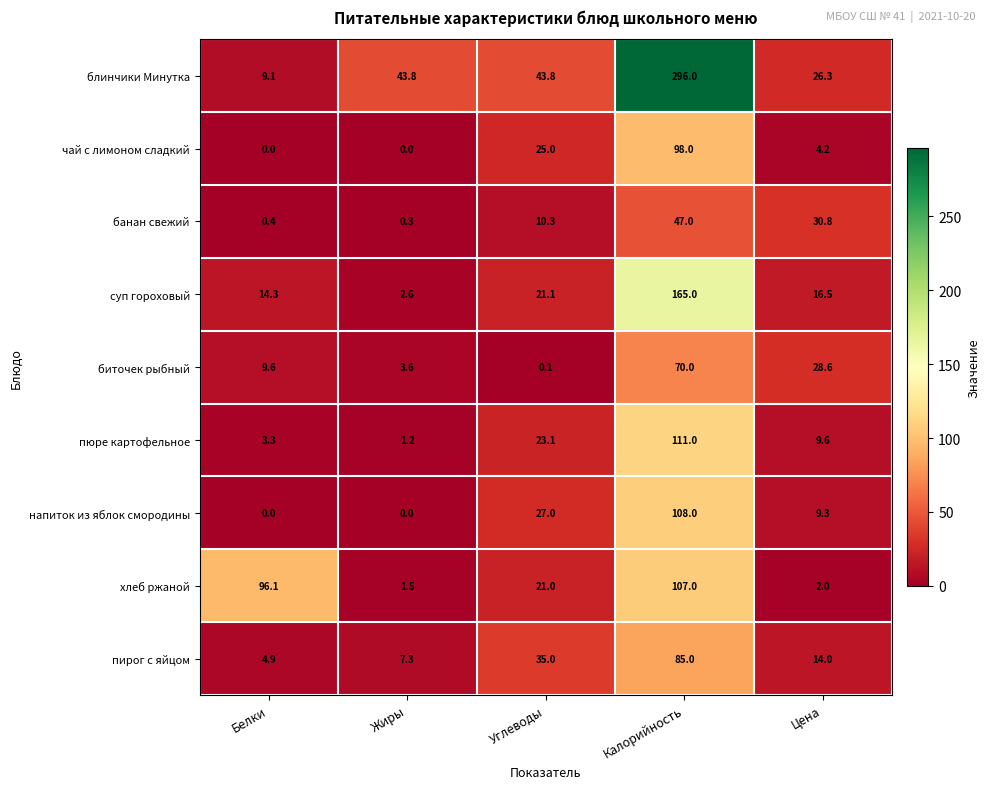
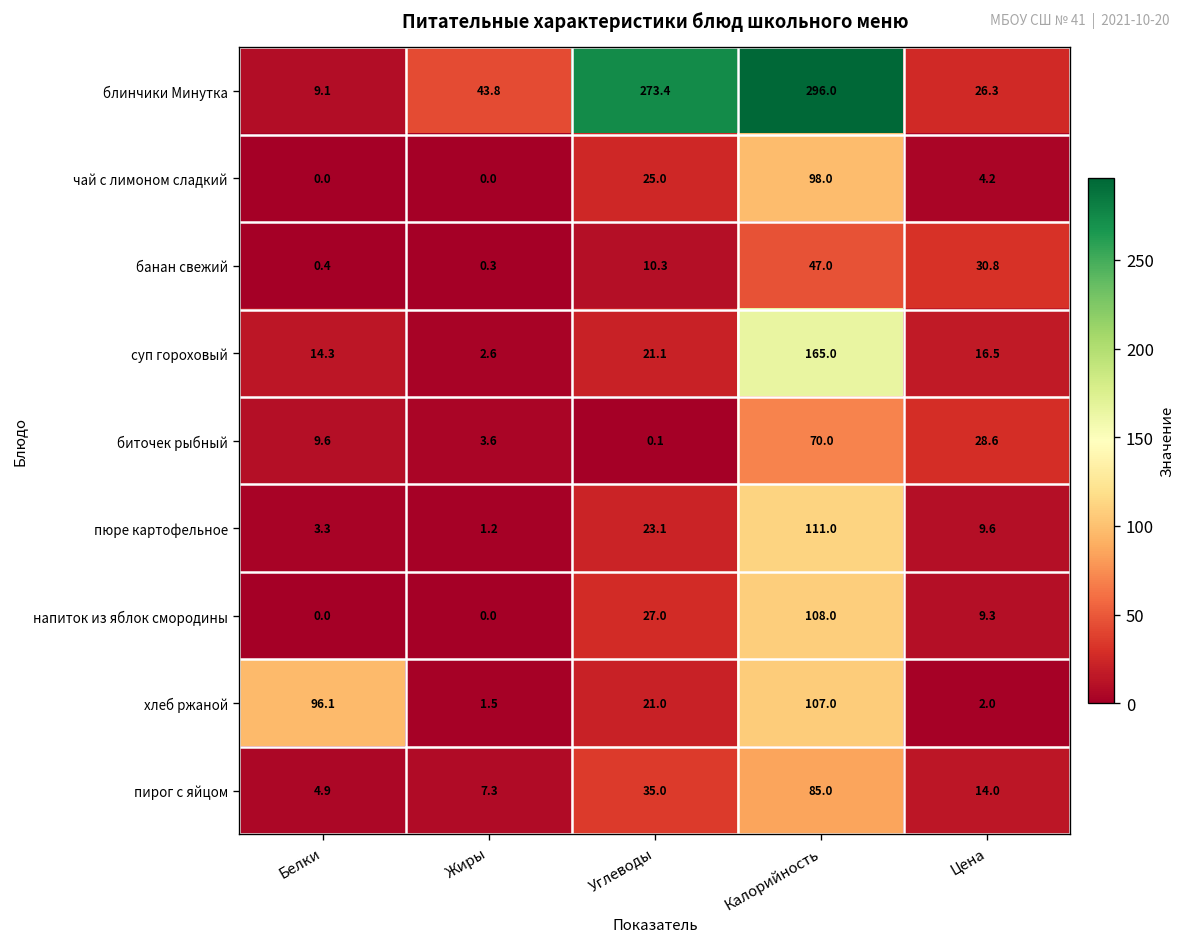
  {
    "блинчики Минутка": {
      "Белки": 9.1,
      "Жиры": 43.8,
-     "Углеводы": 43.8,
+     "Углеводы": 273.4,
      "Калорийность": 296.0,
      "Цена": 26.3
    },
    "чай с лимоном сладкий": {
      "Белки": 0.0,
      "Жиры": 0.0,
      "Углеводы": 25.0,
      "Калорийность": 98.0,
      "Цена": 4.2
    },
    "банан свежий": {
      "Белки": 0.4,
      "Жиры": 0.3,
      "Углеводы": 10.3,
      "Калорийность": 47.0,
      "Цена": 30.8
    },
    "суп гороховый": {
      "Белки": 14.3,
      "Жиры": 2.6,
      "Углеводы": 21.1,
      "Калорийность": 165.0,
      "Цена": 16.5
    },
    "биточек рыбный": {
      "Белки": 9.6,
      "Жиры": 3.6,
      "Углеводы": 0.1,
      "Калорийность": 70.0,
      "Цена": 28.6
    },
    "пюре картофельное": {
      "Белки": 3.3,
      "Жиры": 1.2,
      "Углеводы": 23.1,
      "Калорийность": 111.0,
      "Цена": 9.6
    },
    "напиток из яблок смородины": {
      "Белки": 0.0,
      "Жиры": 0.0,
      "Углеводы": 27.0,
      "Калорийность": 108.0,
      "Цена": 9.3
    },
    "хлеб ржаной": {
      "Белки": 96.1,
      "Жиры": 1.5,
      "Углеводы": 21.0,
      "Калорийность": 107.0,
      "Цена": 2.0
    },
    "пирог с яйцом": {
      "Белки": 4.9,
      "Жиры": 7.3,
      "Углеводы": 35.0,
      "Калорийность": 85.0,
      "Цена": 14.0
    }
  }
